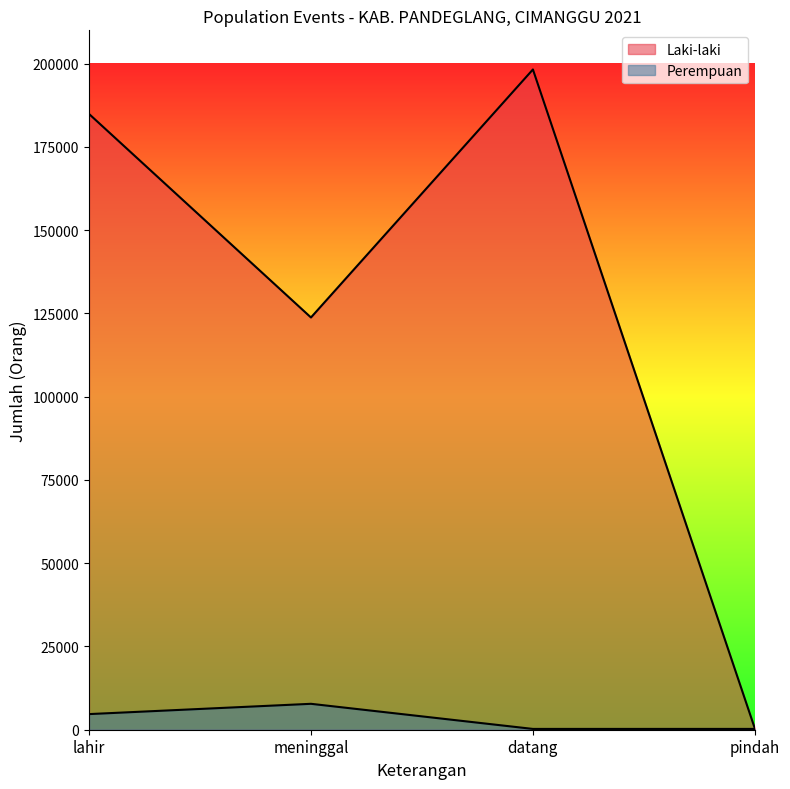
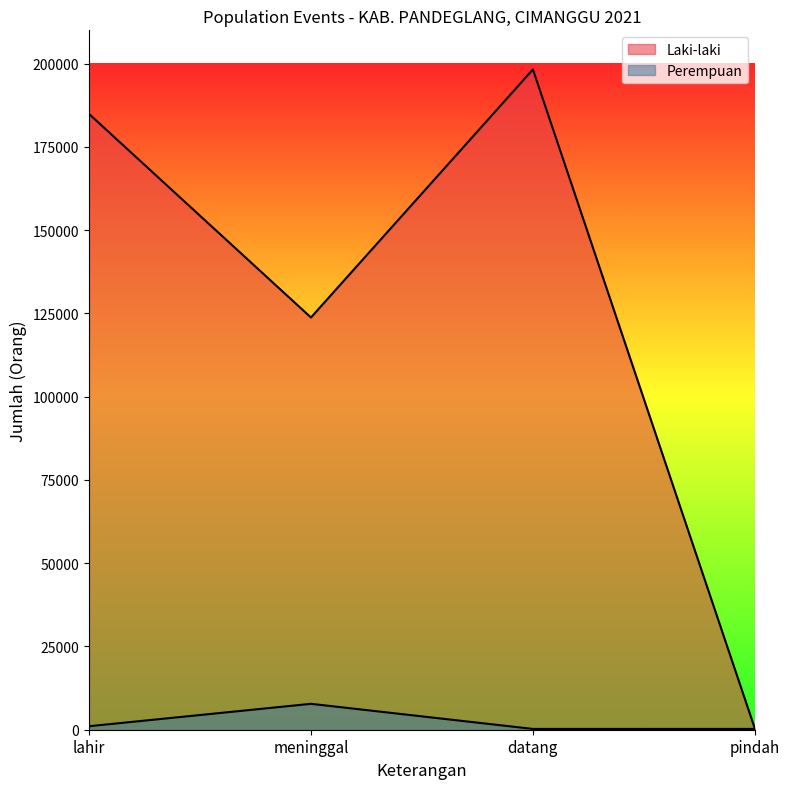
  {
    "Laki-laki": {
      "lahir": 185000,
      "meninggal": 124000,
      "datang": 198000
    },
    "Perempuan": {
-     "lahir": 5000,
+     "lahir": 1000,
      "meninggal": 8000,
      "datang": 0
    }
  }
